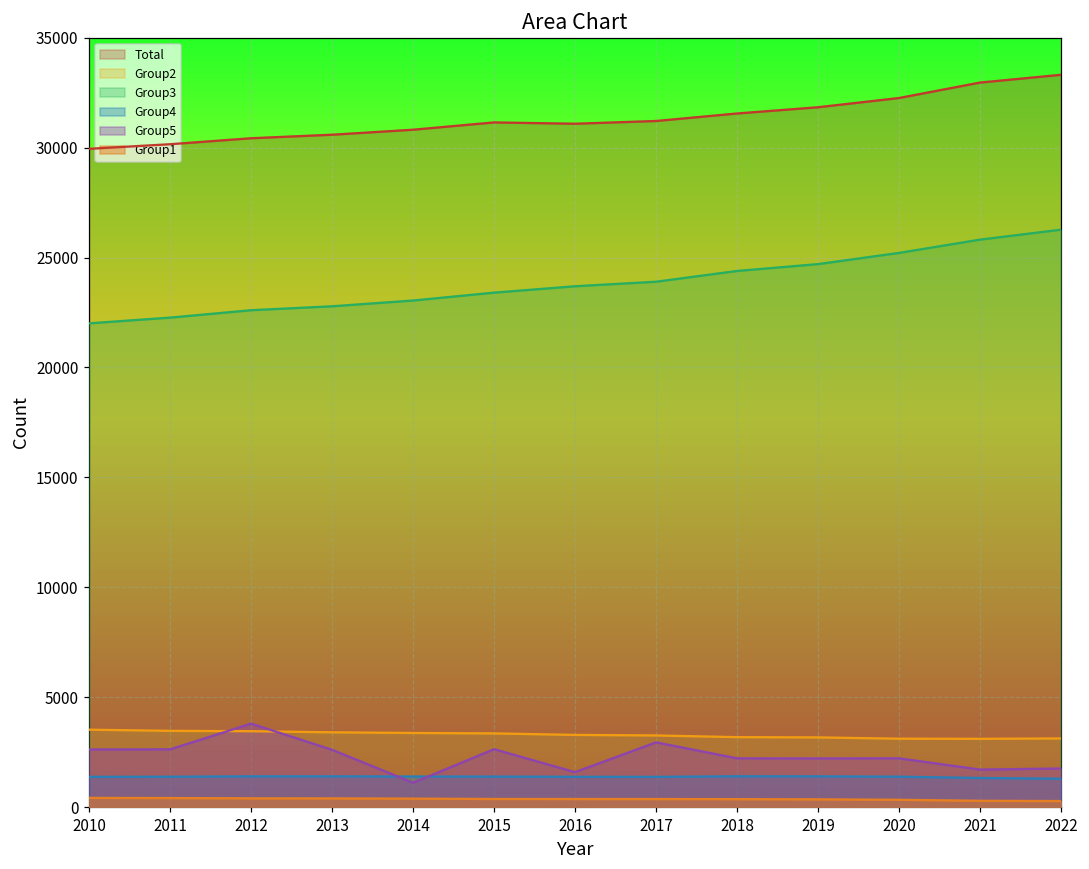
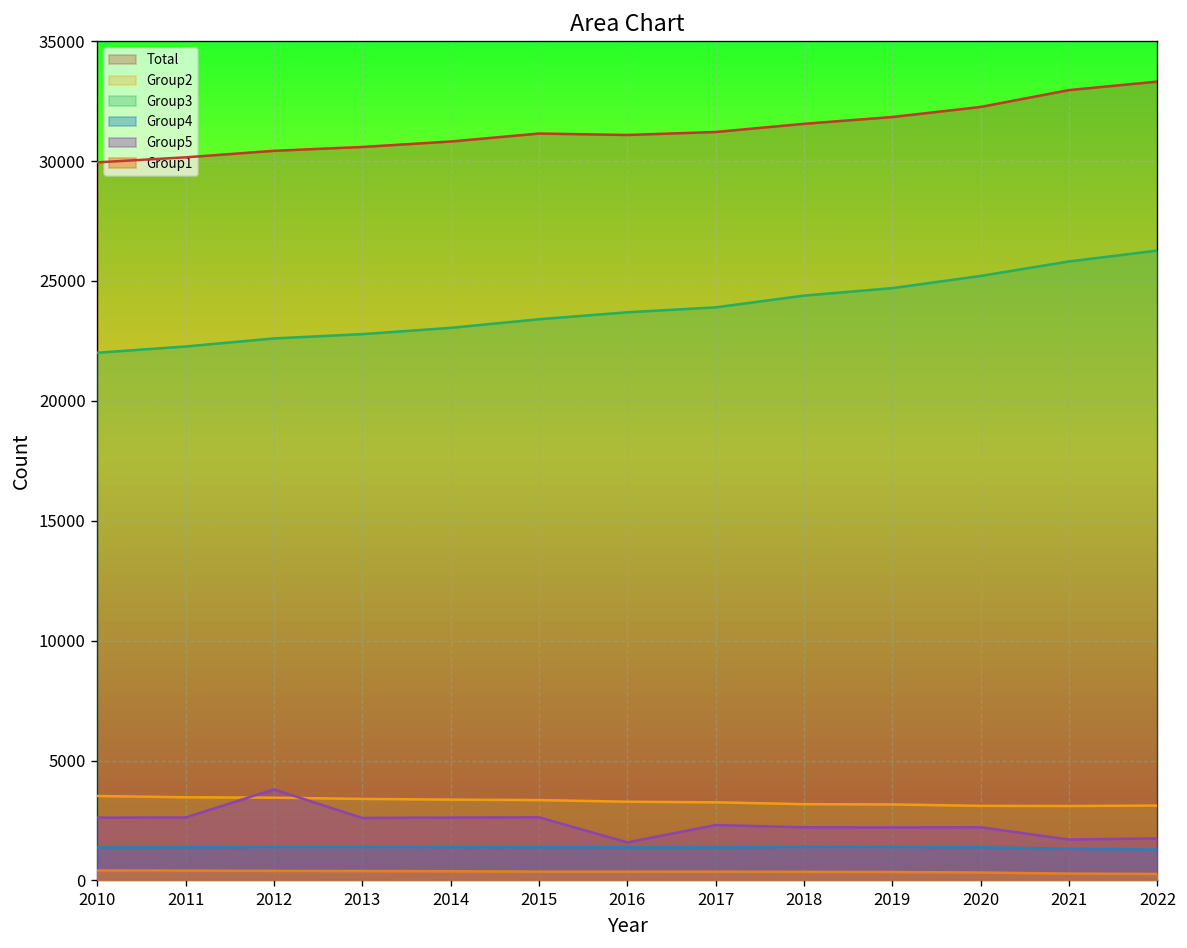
  {
    "Group5": {
      "2010": 2600,
      "2011": 2600,
      "2012": 3800,
      "2013": 2600,
-     "2014": 1100,
+     "2014": 2600,
      "2015": 2600,
      "2016": 1600,
-     "2017": 2900,
+     "2017": 2300,
      "2018": 2200,
      "2019": 2200,
      "2020": 2200,
      "2021": 1700,
      "2022": 1800
    }
  }
